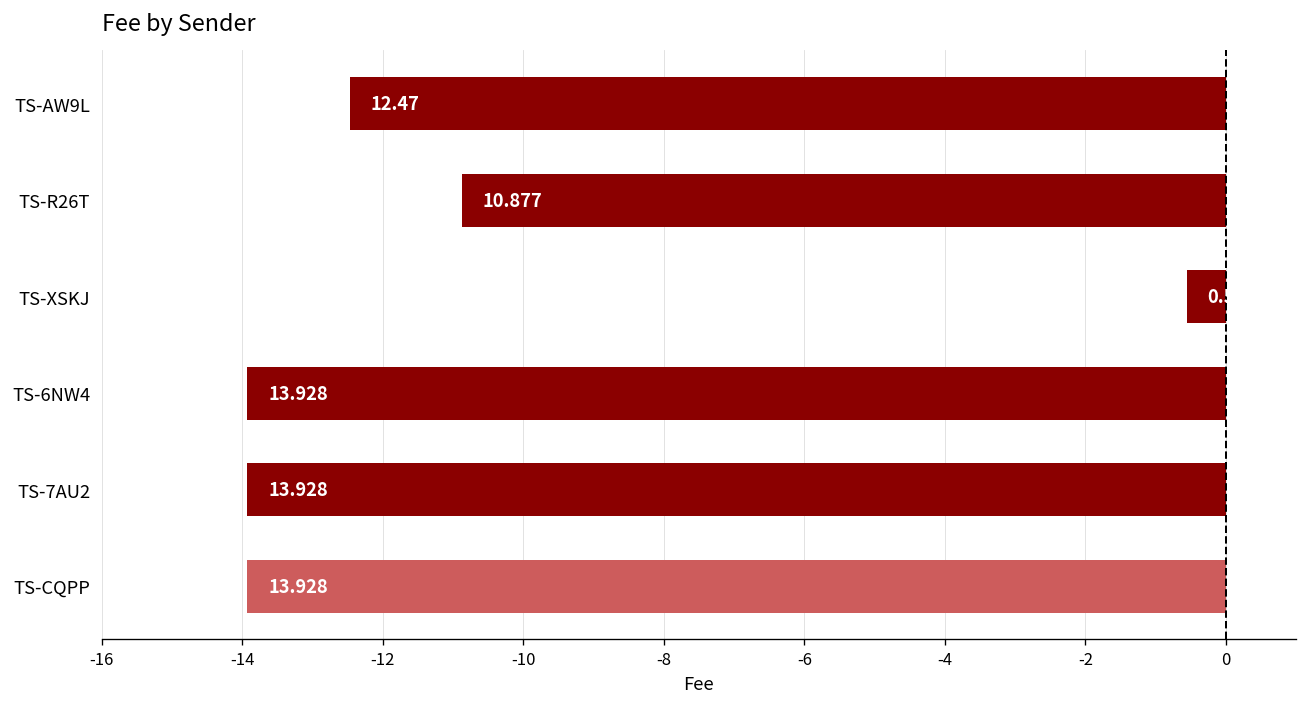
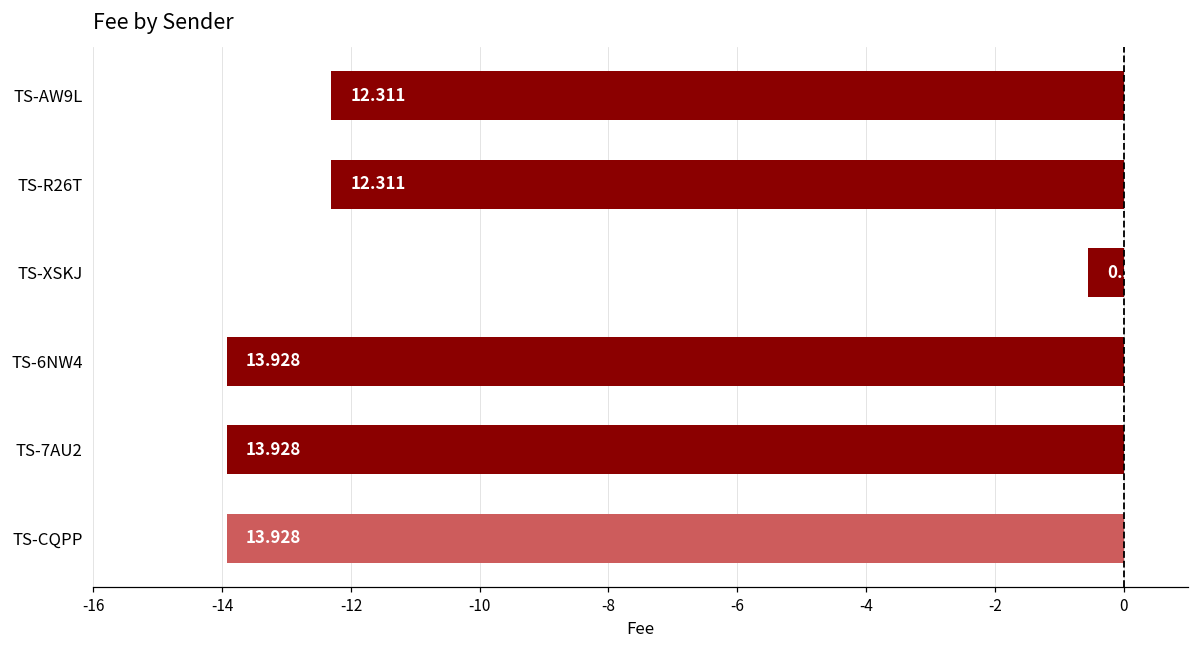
  {
-   "TS-AW9L": 12.47,
-   "TS-R26T": 10.877
+   "TS-AW9L": 12.311,
+   "TS-R26T": 12.311
  }
